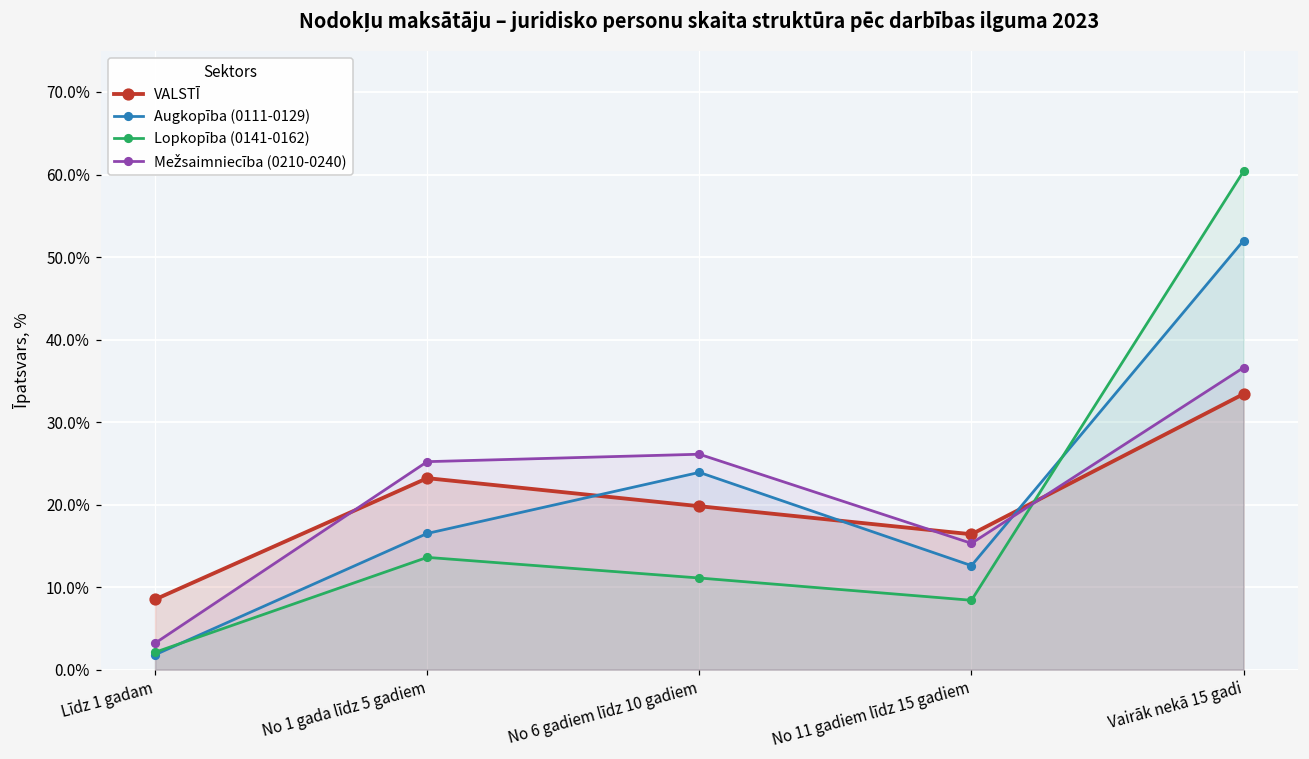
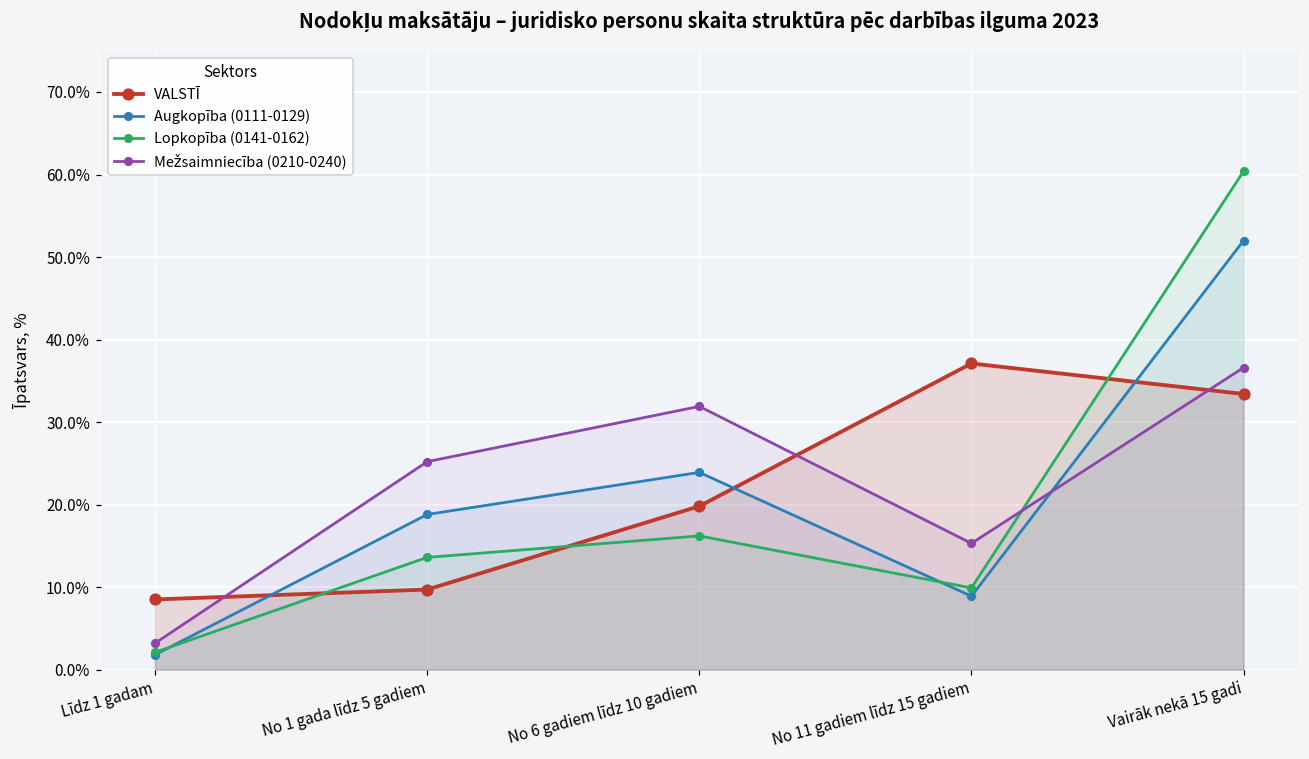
  {
    "VALSTĪ": {
      "Līdz 1 gadam": "9%",
-     "No 1 gada līdz 5 gadiem": "23%",
+     "No 1 gada līdz 5 gadiem": "10%",
      "No 6 gadiem līdz 10 gadiem": "20%",
-     "No 11 gadiem līdz 15 gadiem": "16%",
+     "No 11 gadiem līdz 15 gadiem": "37%",
      "Vairāk nekā 15 gadi": "33%"
    },
    "Augkopība (0111-0129)": {
-     "No 1 gada līdz 5 gadiem": "17%",
+     "No 1 gada līdz 5 gadiem": "19%",
      "No 6 gadiem līdz 10 gadiem": "24%",
-     "No 11 gadiem līdz 15 gadiem": "13%",
+     "No 11 gadiem līdz 15 gadiem": "9%",
      "Vairāk nekā 15 gadi": "52%"
    },
    "Lopkopība (0141-0162)": {
      "No 1 gada līdz 5 gadiem": "14%",
-     "No 6 gadiem līdz 10 gadiem": "11%",
-     "No 11 gadiem līdz 15 gadiem": "8%",
+     "No 6 gadiem līdz 10 gadiem": "16%",
+     "No 11 gadiem līdz 15 gadiem": "10%",
      "Vairāk nekā 15 gadi": "60%"
    },
    "Mežsaimniecība (0210-0240)": {
      "Līdz 1 gadam": "3%",
      "No 1 gada līdz 5 gadiem": "25%",
-     "No 6 gadiem līdz 10 gadiem": "26%",
+     "No 6 gadiem līdz 10 gadiem": "32%",
      "No 11 gadiem līdz 15 gadiem": "15%",
      "Vairāk nekā 15 gadi": "37%"
    }
  }
